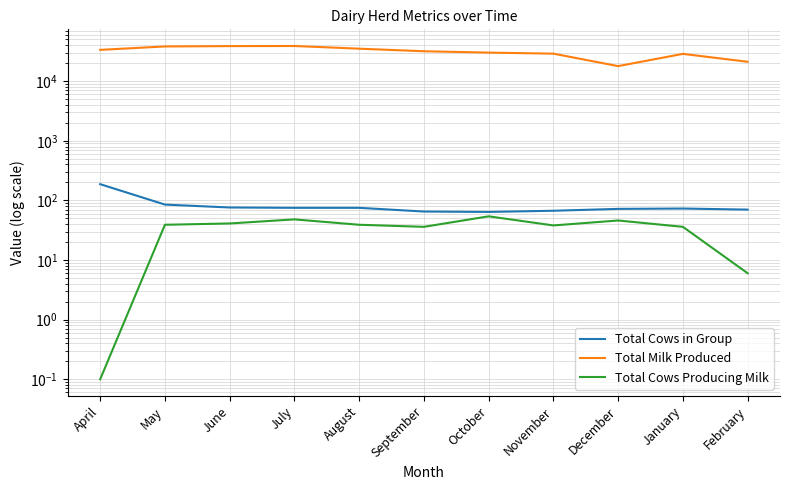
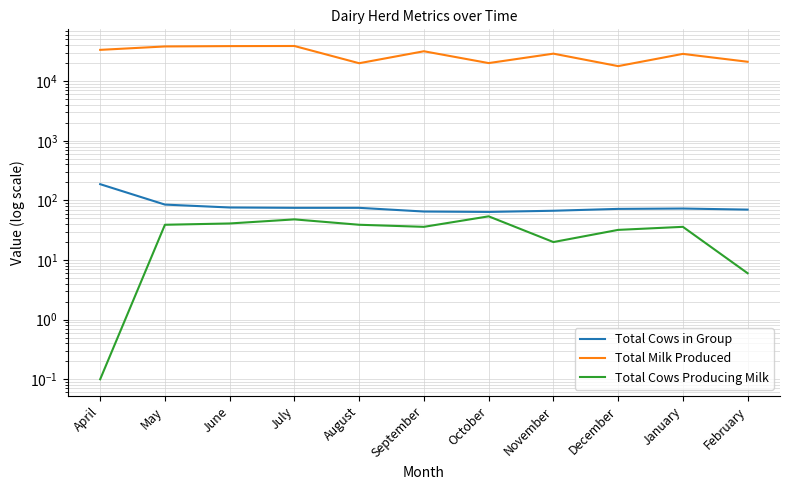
  {
    "Total Cows in Group": {
      "April": 190,
      "May": 90,
      "June": 80,
      "July": 80,
      "August": 80,
      "September": 70,
      "October": 60,
      "November": 70,
      "December": 70,
      "January": 70,
      "February": 70
    },
    "Total Milk Produced": {
      "April": 30000,
      "May": 40000,
      "June": 40000,
      "July": 40000,
-     "August": 40000,
+     "August": 20000,
      "September": 30000,
-     "October": 30000,
+     "October": 20000,
      "November": 30000,
      "December": 18000,
      "January": 30000,
      "February": 21000
    },
    "Total Cows Producing Milk": {
      "April": 0.10,
      "May": 40,
      "June": 40,
      "July": 50,
      "August": 40,
      "September": 40,
      "October": 50,
-     "November": 40,
-     "December": 50,
+     "November": 20,
+     "December": 30,
      "January": 40,
      "February": 6
    }
  }
